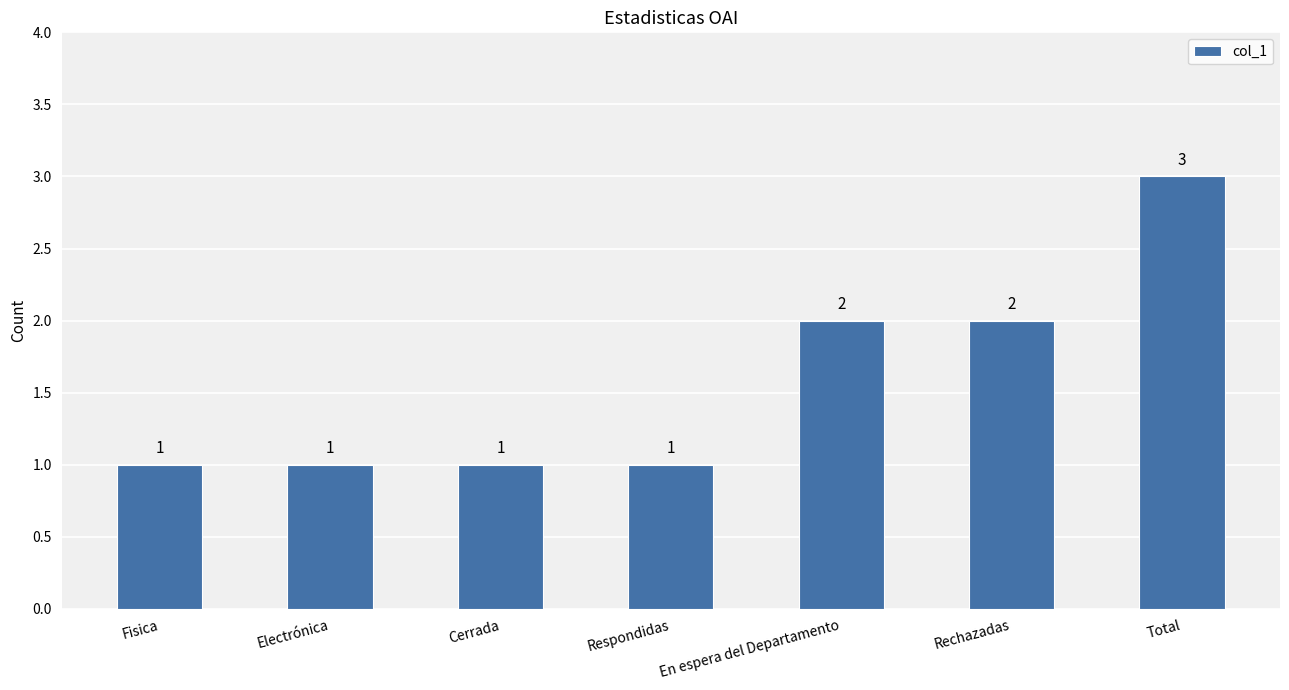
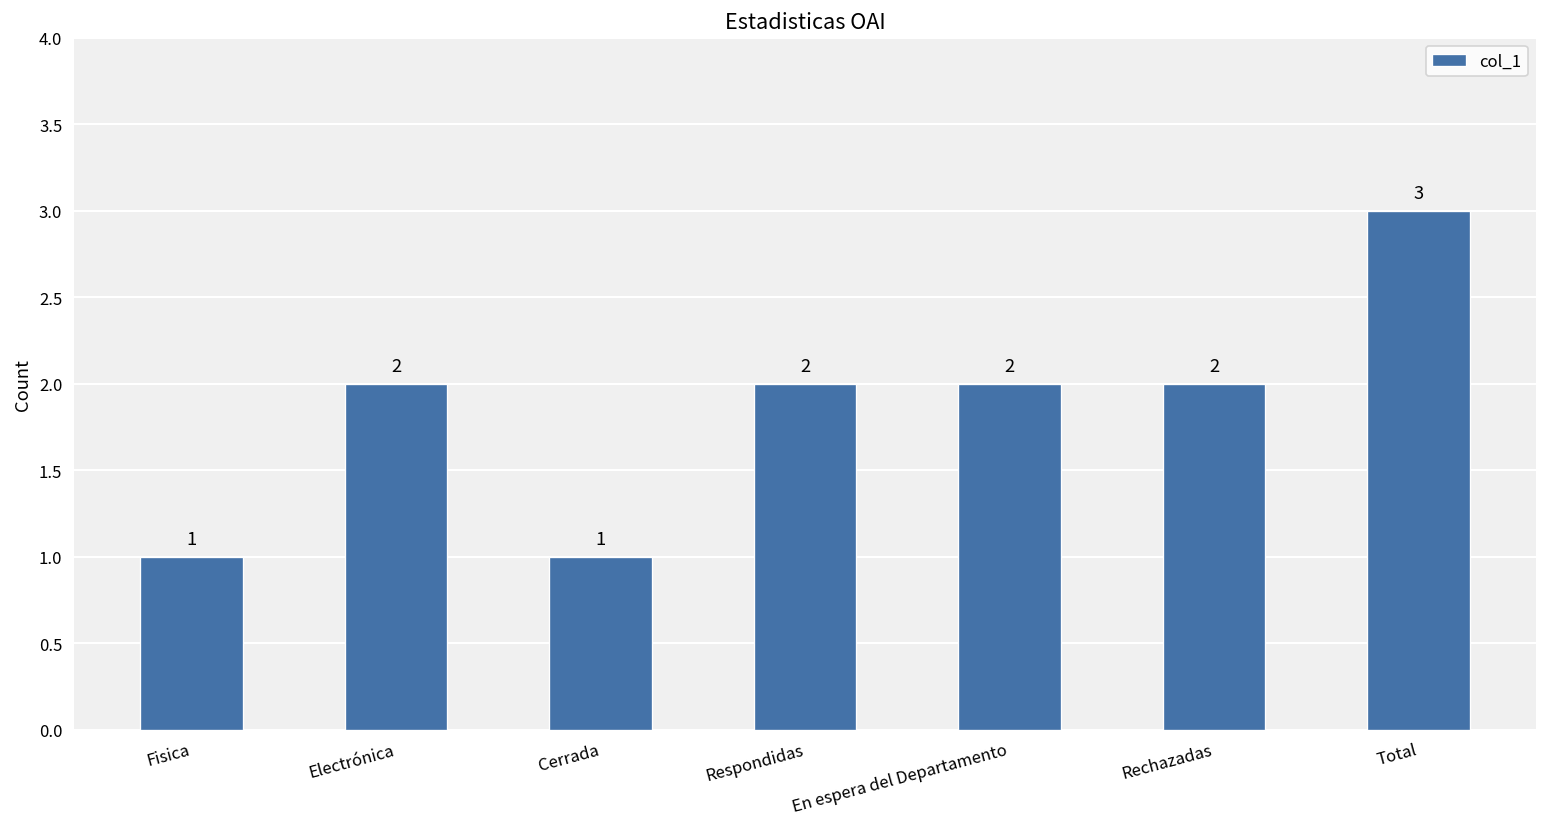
  {
    "Fisica": 1,
-   "Electrónica": 1,
+   "Electrónica": 2,
    "Cerrada": 1,
-   "Respondidas": 1,
+   "Respondidas": 2,
    "En espera del Departamento": 2,
    "Rechazadas": 2,
    "Total": 3
  }
